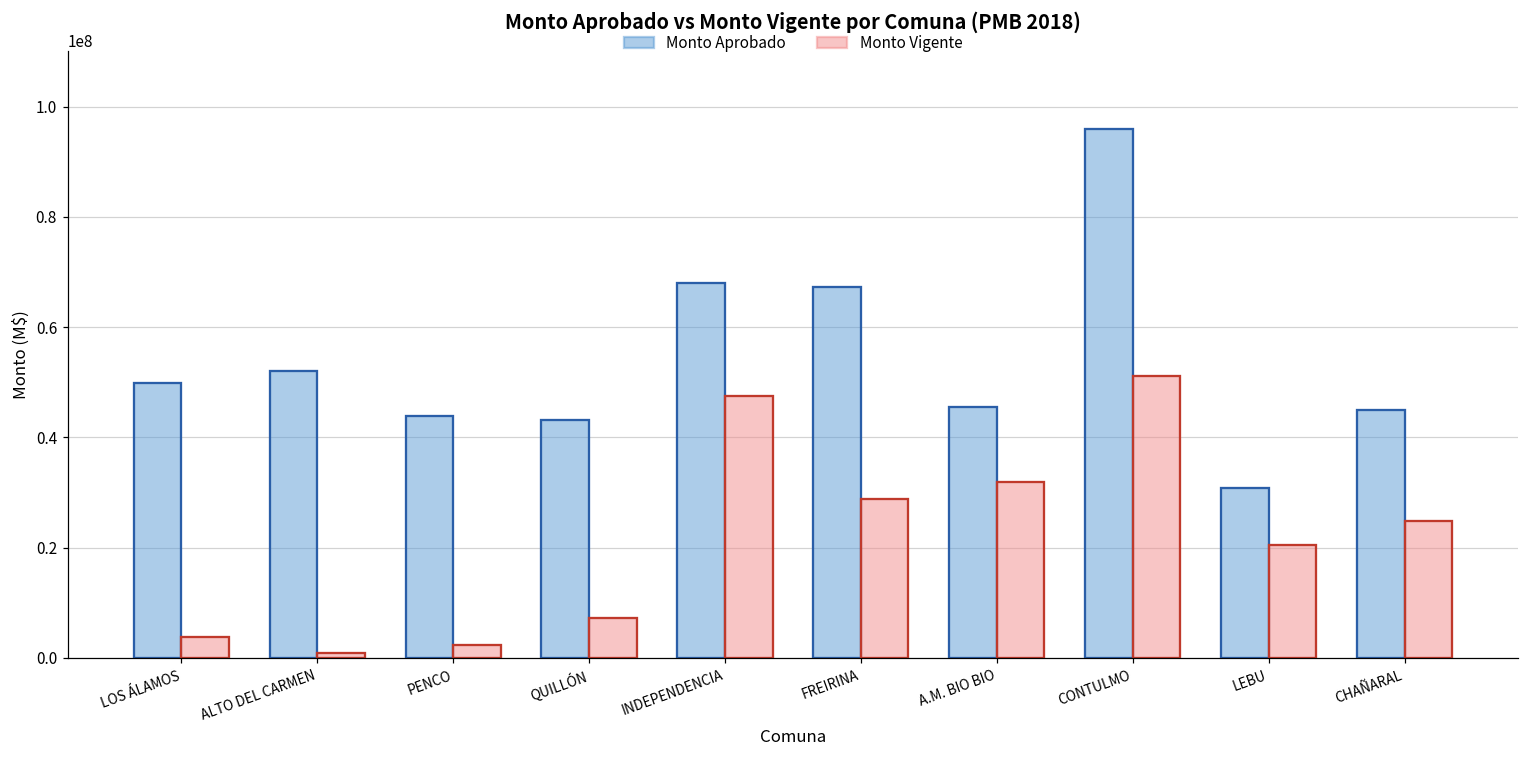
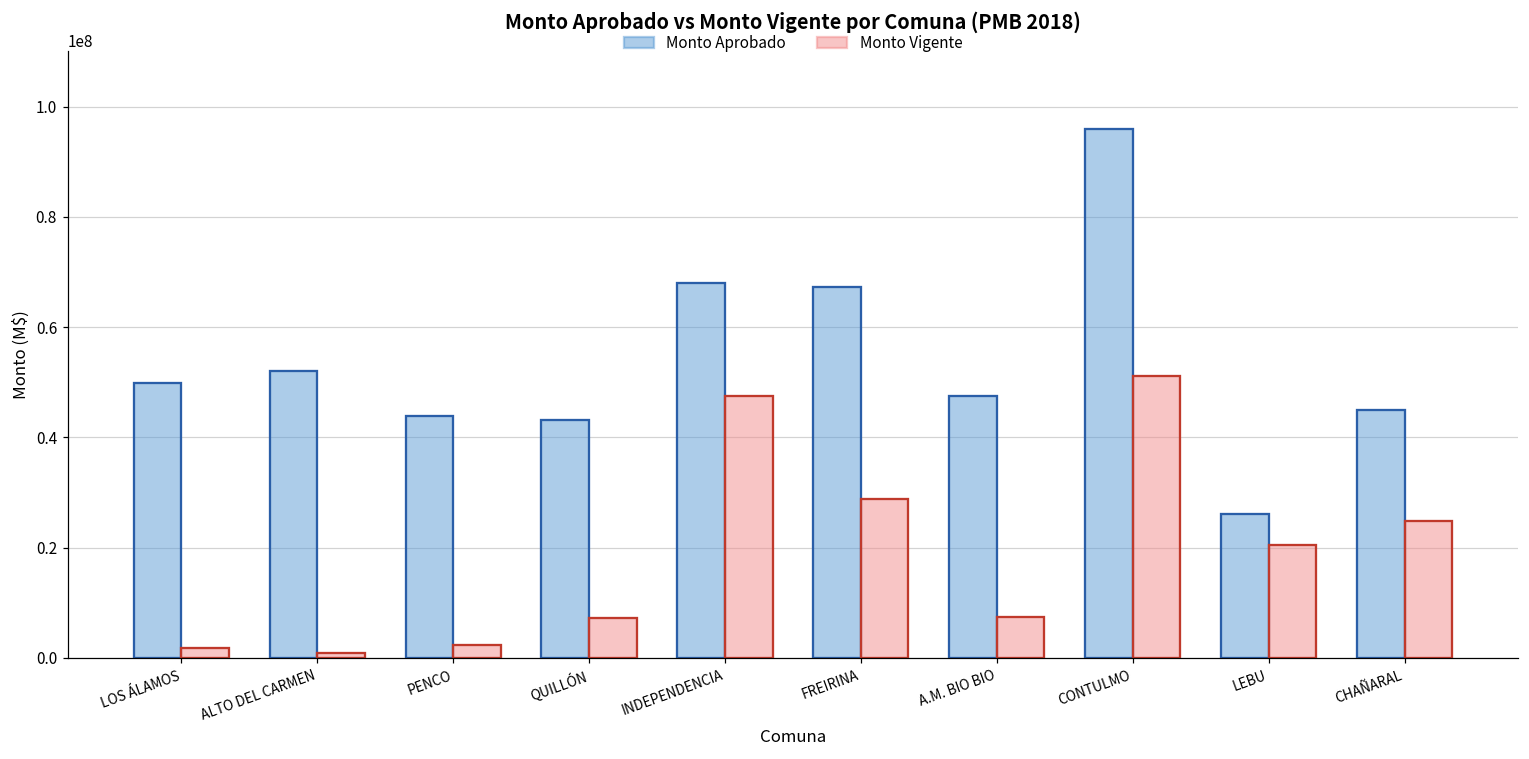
  {
    "Monto Aprobado": {
      "LOS ÁLAMOS": 50000000,
      "ALTO DEL CARMEN": 52000000,
      "PENCO": 44000000,
      "QUILLÓN": 43000000,
      "INDEPENDENCIA": 68000000,
      "FREIRINA": 67000000,
-     "A.M. BIO BIO": 46000000,
+     "A.M. BIO BIO": 48000000,
      "CONTULMO": 96000000,
-     "LEBU": 31000000,
+     "LEBU": 26000000,
      "CHAÑARAL": 45000000
    },
    "Monto Vigente": {
-     "LOS ÁLAMOS": 4000000,
+     "LOS ÁLAMOS": 2000000,
      "ALTO DEL CARMEN": 1000000,
      "PENCO": 2000000,
      "QUILLÓN": 7000000,
      "INDEPENDENCIA": 48000000,
      "FREIRINA": 29000000,
-     "A.M. BIO BIO": 32000000,
+     "A.M. BIO BIO": 7000000,
      "CONTULMO": 51000000,
      "LEBU": 21000000,
      "CHAÑARAL": 25000000
    }
  }
